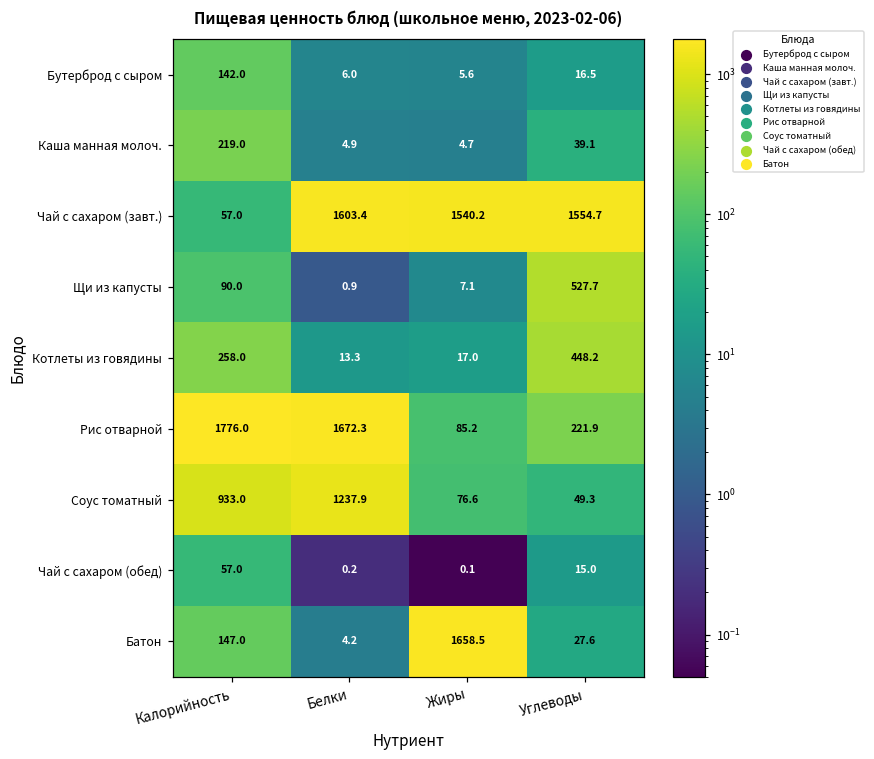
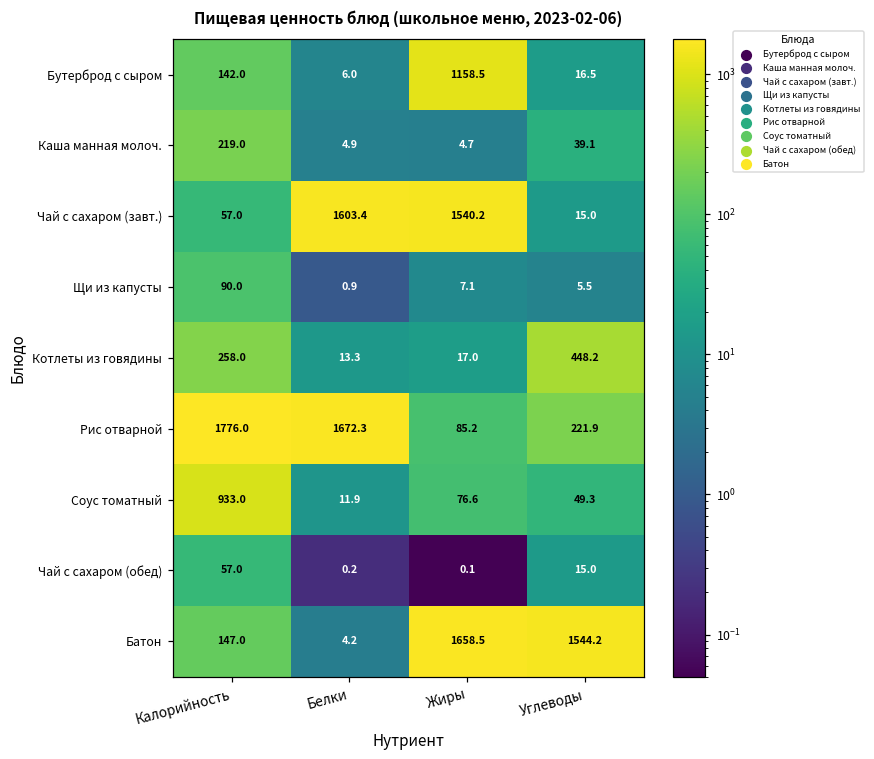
  {
    "Бутерброд с сыром": {
      "Калорийность": 142.0,
      "Белки": 6.0,
-     "Жиры": 5.6,
+     "Жиры": 1158.5,
      "Углеводы": 16.5
    },
    "Каша манная молоч.": {
      "Калорийность": 219.0,
      "Белки": 4.9,
      "Жиры": 4.7,
      "Углеводы": 39.1
    },
    "Чай с сахаром (завт.)": {
      "Калорийность": 57.0,
      "Белки": 1603.4,
      "Жиры": 1540.2,
-     "Углеводы": 1554.7
+     "Углеводы": 15.0
    },
    "Щи из капусты": {
      "Калорийность": 90.0,
      "Белки": 0.9,
      "Жиры": 7.1,
-     "Углеводы": 527.7
+     "Углеводы": 5.5
    },
    "Котлеты из говядины": {
      "Калорийность": 258.0,
      "Белки": 13.3,
      "Жиры": 17.0,
      "Углеводы": 448.2
    },
    "Рис отварной": {
      "Калорийность": 1776.0,
      "Белки": 1672.3,
      "Жиры": 85.2,
      "Углеводы": 221.9
    },
    "Соус томатный": {
      "Калорийность": 933.0,
-     "Белки": 1237.9,
+     "Белки": 11.9,
      "Жиры": 76.6,
      "Углеводы": 49.3
    },
    "Чай с сахаром (обед)": {
      "Калорийность": 57.0,
      "Белки": 0.2,
      "Жиры": 0.1,
      "Углеводы": 15.0
    },
    "Батон": {
      "Калорийность": 147.0,
      "Белки": 4.2,
      "Жиры": 1658.5,
-     "Углеводы": 27.6
+     "Углеводы": 1544.2
    }
  }
